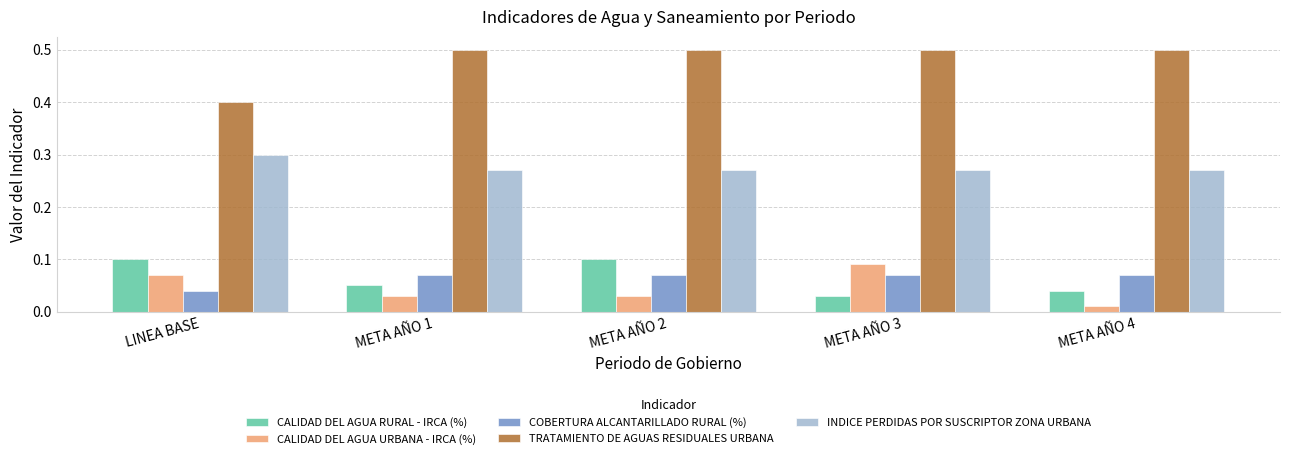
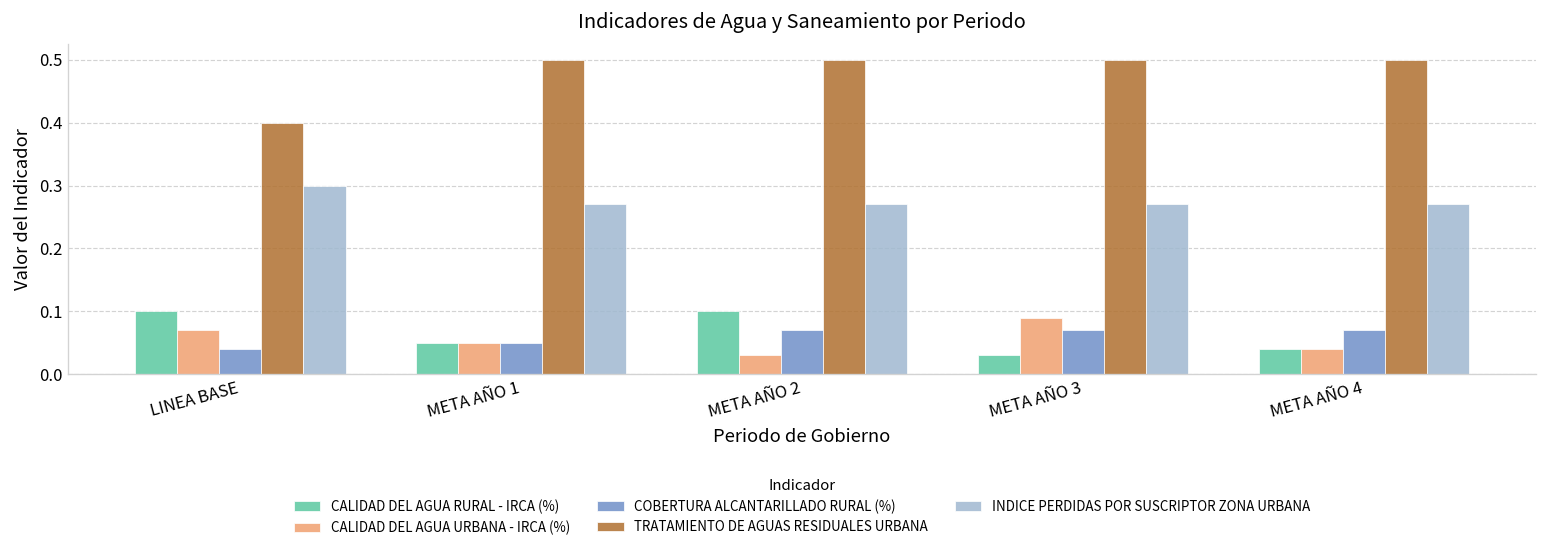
  {
    "CALIDAD DEL AGUA RURAL - IRCA (%)": {
      "LINEA BASE": 0.10,
      "META AÑO 1": 0.05,
      "META AÑO 2": 0.10,
      "META AÑO 3": 0.03,
      "META AÑO 4": 0.04
    },
    "CALIDAD DEL AGUA URBANA - IRCA (%)": {
      "LINEA BASE": 0.07,
-     "META AÑO 1": 0.03,
+     "META AÑO 1": 0.05,
      "META AÑO 2": 0.03,
      "META AÑO 3": 0.09,
-     "META AÑO 4": 0.01
+     "META AÑO 4": 0.04
    },
    "COBERTURA ALCANTARILLADO RURAL (%)": {
      "LINEA BASE": 0.04,
-     "META AÑO 1": 0.07,
+     "META AÑO 1": 0.05,
      "META AÑO 2": 0.07,
      "META AÑO 3": 0.07,
      "META AÑO 4": 0.07
    },
    "TRATAMIENTO DE AGUAS RESIDUALES URBANA": {
      "LINEA BASE": 0.40,
      "META AÑO 1": 0.50,
      "META AÑO 2": 0.50,
      "META AÑO 3": 0.50,
      "META AÑO 4": 0.50
    },
    "INDICE PERDIDAS POR SUSCRIPTOR ZONA URBANA": {
      "LINEA BASE": 0.30,
      "META AÑO 1": 0.27,
      "META AÑO 2": 0.27,
      "META AÑO 3": 0.27,
      "META AÑO 4": 0.27
    }
  }
